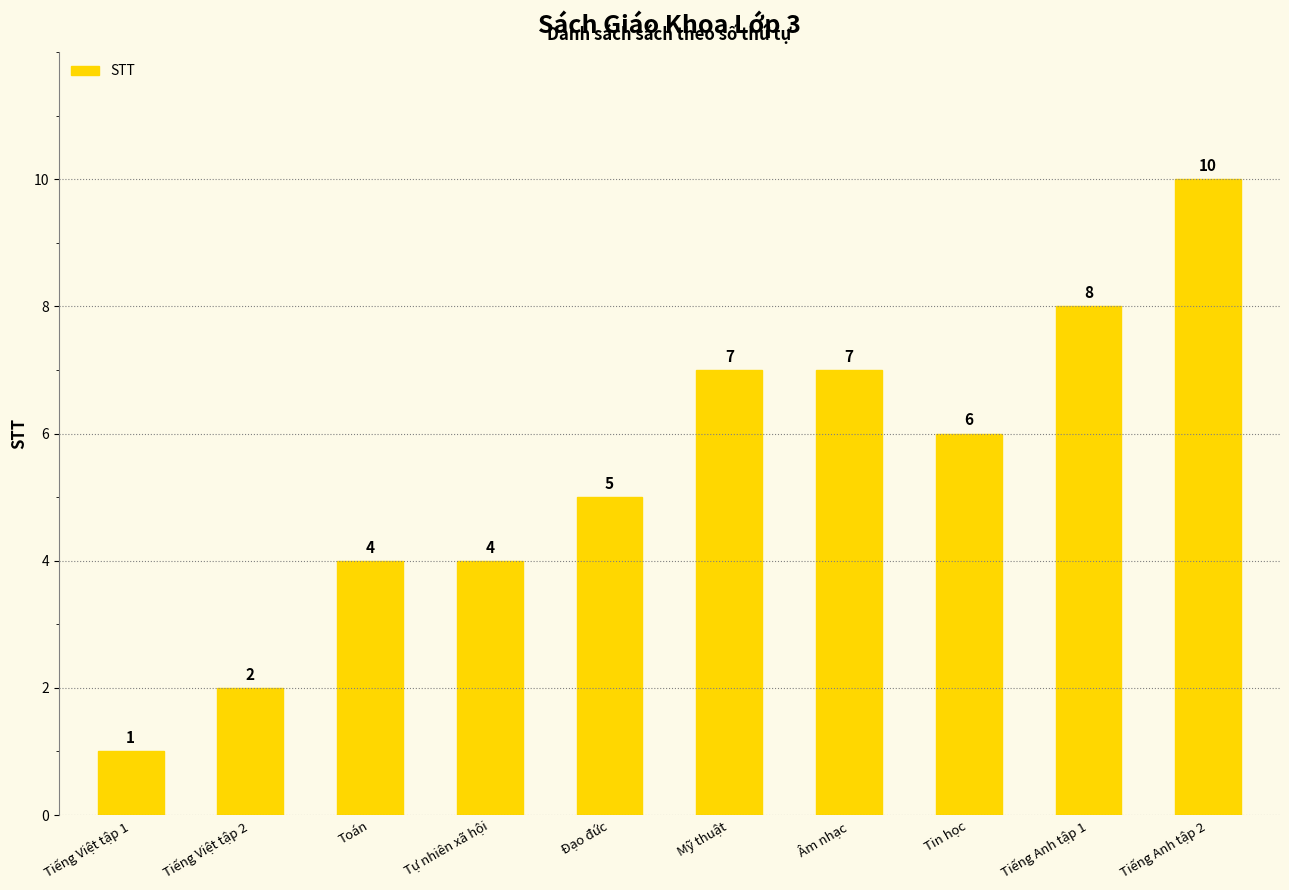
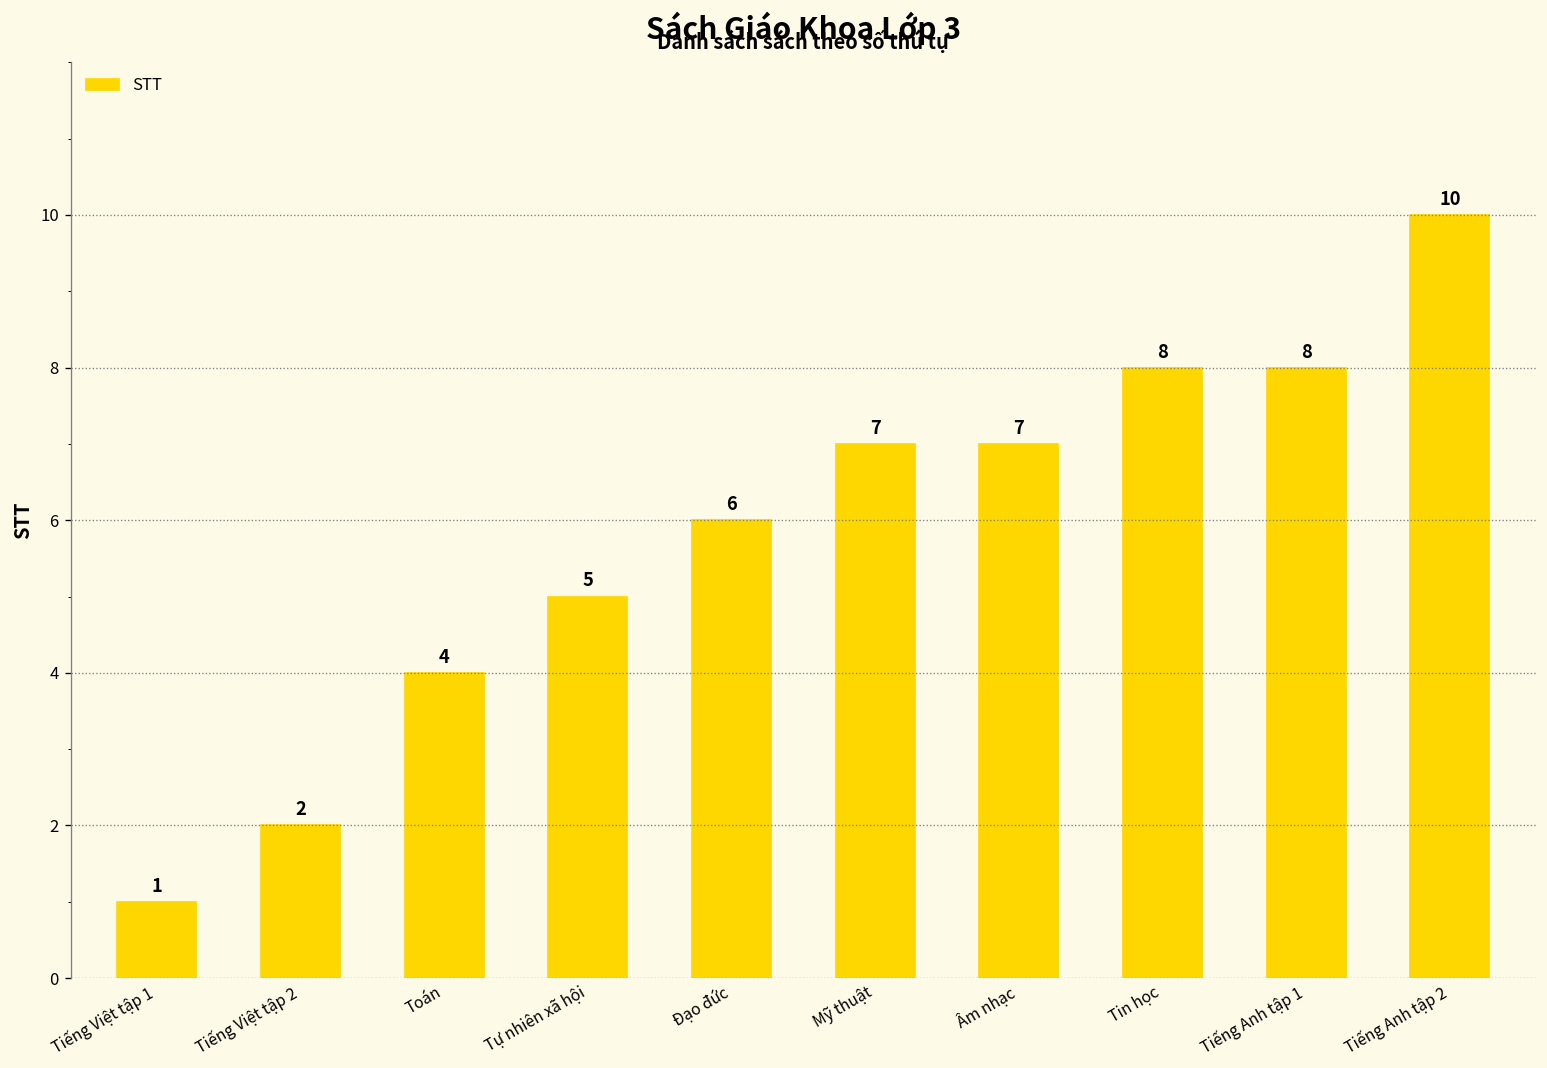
  {
    "Tiếng Việt tập 1": 1,
    "Tiếng Việt tập 2": 2,
    "Toán": 4,
-   "Tự nhiên xã hội": 4,
-   "Đạo đức": 5,
+   "Tự nhiên xã hội": 5,
+   "Đạo đức": 6,
    "Mỹ thuật": 7,
    "Âm nhạc": 7,
-   "Tin học": 6,
+   "Tin học": 8,
    "Tiếng Anh tập 1": 8,
    "Tiếng Anh tập 2": 10
  }
